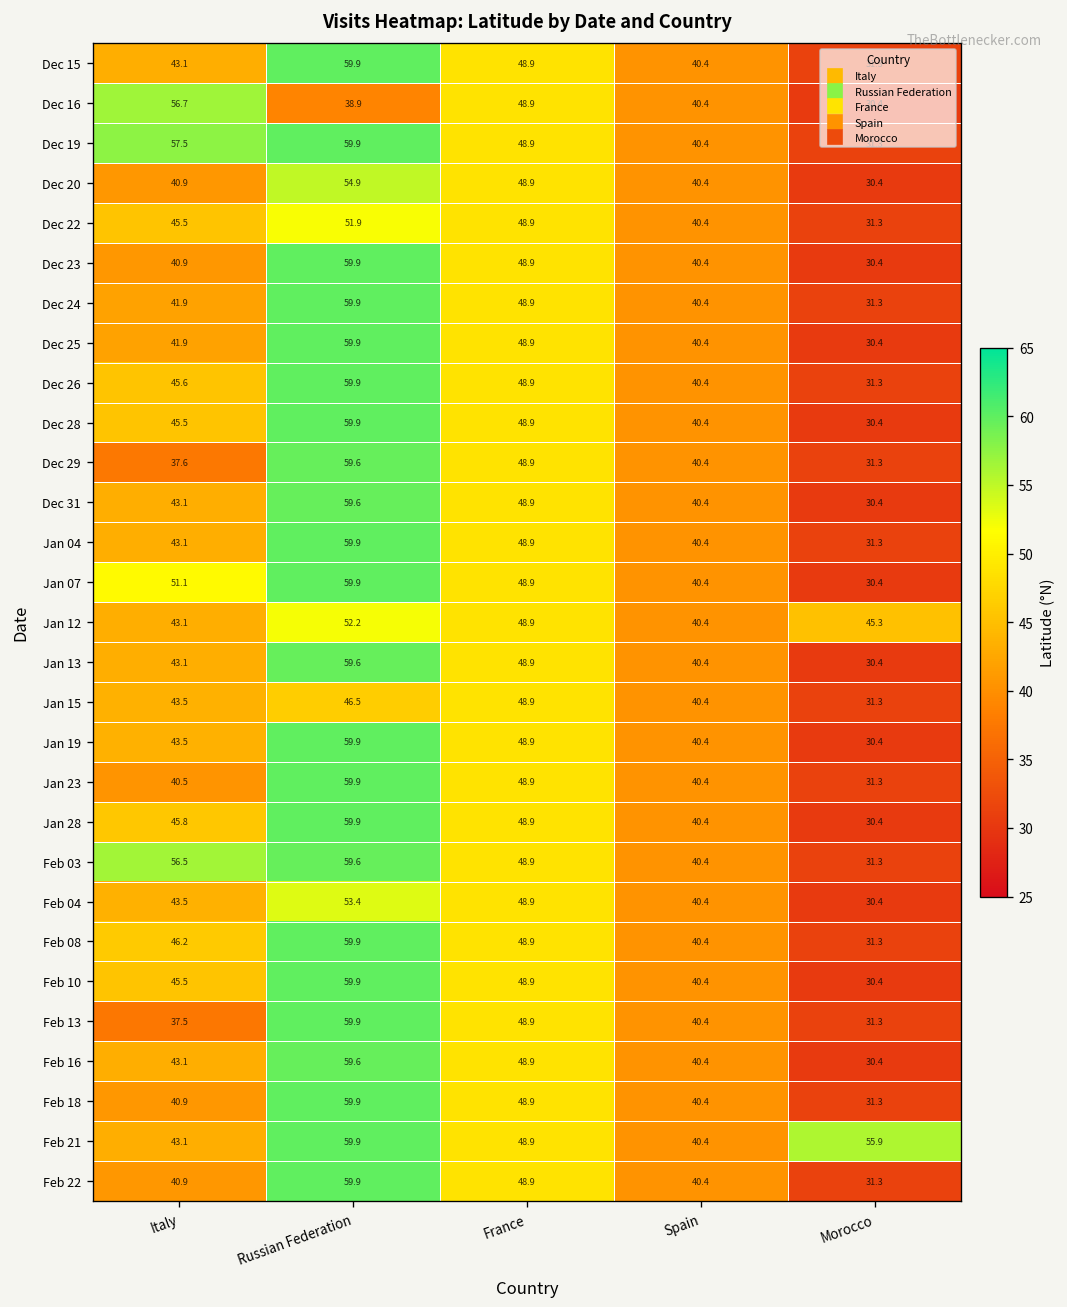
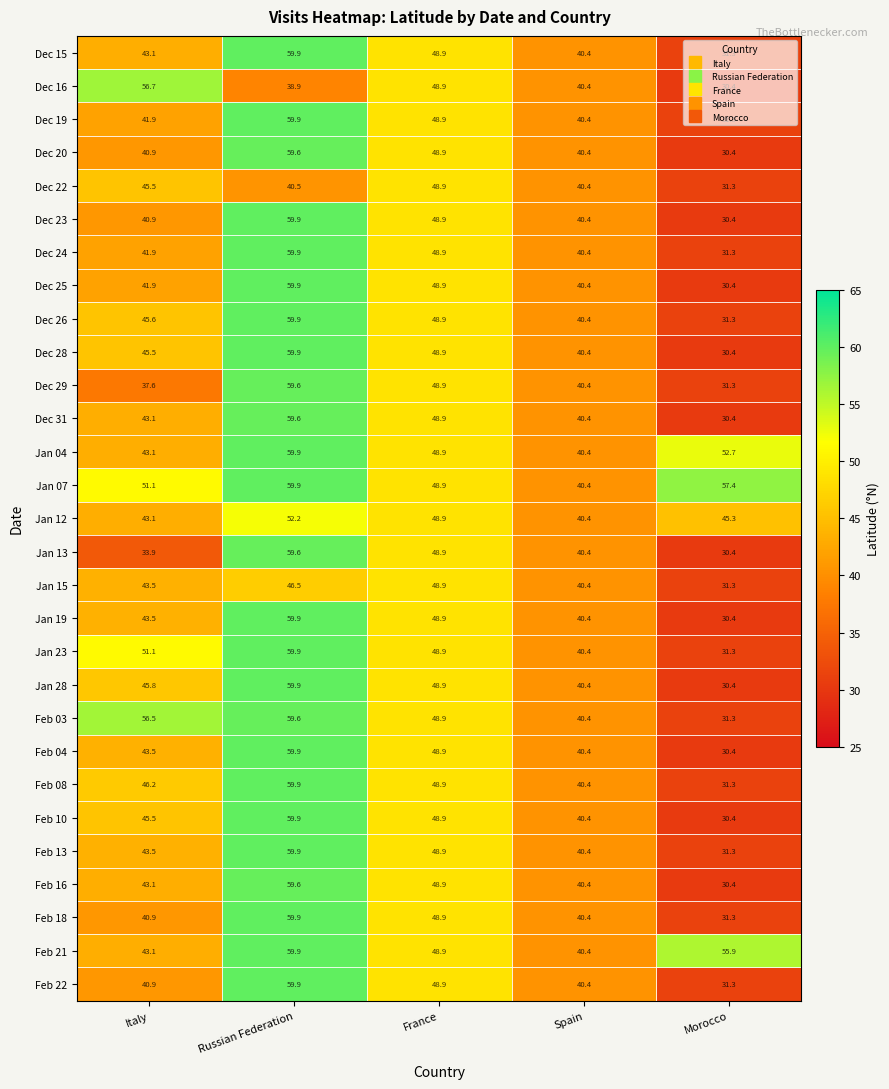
  {
    "Dec 15": {
      "Italy": 43.1,
      "Russian Federation": 59.9,
      "France": 48.9,
      "Spain": 40.4
    },
    "Dec 16": {
      "Italy": 56.7,
      "Russian Federation": 38.9,
      "France": 48.9,
      "Spain": 40.4
    },
    "Dec 19": {
-     "Italy": 57.5,
+     "Italy": 41.9,
      "Russian Federation": 59.9,
      "France": 48.9,
      "Spain": 40.4
    },
    "Dec 20": {
      "Italy": 40.9,
-     "Russian Federation": 54.9,
+     "Russian Federation": 59.6,
      "France": 48.9,
      "Spain": 40.4,
      "Morocco": 30.4
    },
    "Dec 22": {
      "Italy": 45.5,
-     "Russian Federation": 51.9,
+     "Russian Federation": 40.5,
      "France": 48.9,
      "Spain": 40.4,
      "Morocco": 31.3
    },
    "Dec 23": {
      "Italy": 40.9,
      "Russian Federation": 59.9,
      "France": 48.9,
      "Spain": 40.4,
      "Morocco": 30.4
    },
    "Dec 24": {
      "Italy": 41.9,
      "Russian Federation": 59.9,
      "France": 48.9,
      "Spain": 40.4,
      "Morocco": 31.3
    },
    "Dec 25": {
      "Italy": 41.9,
      "Russian Federation": 59.9,
      "France": 48.9,
      "Spain": 40.4,
      "Morocco": 30.4
    },
    "Dec 26": {
      "Italy": 45.6,
      "Russian Federation": 59.9,
      "France": 48.9,
      "Spain": 40.4,
      "Morocco": 31.3
    },
    "Dec 28": {
      "Italy": 45.5,
      "Russian Federation": 59.9,
      "France": 48.9,
      "Spain": 40.4,
      "Morocco": 30.4
    },
    "Dec 29": {
      "Italy": 37.6,
      "Russian Federation": 59.6,
      "France": 48.9,
      "Spain": 40.4,
      "Morocco": 31.3
    },
    "Dec 31": {
      "Italy": 43.1,
      "Russian Federation": 59.6,
      "France": 48.9,
      "Spain": 40.4,
      "Morocco": 30.4
    },
    "Jan 04": {
      "Italy": 43.1,
      "Russian Federation": 59.9,
      "France": 48.9,
      "Spain": 40.4,
-     "Morocco": 31.3
+     "Morocco": 52.7
    },
    "Jan 07": {
      "Italy": 51.1,
      "Russian Federation": 59.9,
      "France": 48.9,
      "Spain": 40.4,
-     "Morocco": 30.4
+     "Morocco": 57.4
    },
    "Jan 12": {
      "Italy": 43.1,
      "Russian Federation": 52.2,
      "France": 48.9,
      "Spain": 40.4,
      "Morocco": 45.3
    },
    "Jan 13": {
-     "Italy": 43.1,
+     "Italy": 33.9,
      "Russian Federation": 59.6,
      "France": 48.9,
      "Spain": 40.4,
      "Morocco": 30.4
    },
    "Jan 15": {
      "Italy": 43.5,
      "Russian Federation": 46.5,
      "France": 48.9,
      "Spain": 40.4,
      "Morocco": 31.3
    },
    "Jan 19": {
      "Italy": 43.5,
      "Russian Federation": 59.9,
      "France": 48.9,
      "Spain": 40.4,
      "Morocco": 30.4
    },
    "Jan 23": {
-     "Italy": 40.5,
+     "Italy": 51.1,
      "Russian Federation": 59.9,
      "France": 48.9,
      "Spain": 40.4,
      "Morocco": 31.3
    },
    "Jan 28": {
      "Italy": 45.8,
      "Russian Federation": 59.9,
      "France": 48.9,
      "Spain": 40.4,
      "Morocco": 30.4
    },
    "Feb 03": {
      "Italy": 56.5,
      "Russian Federation": 59.6,
      "France": 48.9,
      "Spain": 40.4,
      "Morocco": 31.3
    },
    "Feb 04": {
      "Italy": 43.5,
-     "Russian Federation": 53.4,
+     "Russian Federation": 59.9,
      "France": 48.9,
      "Spain": 40.4,
      "Morocco": 30.4
    },
    "Feb 08": {
      "Italy": 46.2,
      "Russian Federation": 59.9,
      "France": 48.9,
      "Spain": 40.4,
      "Morocco": 31.3
    },
    "Feb 10": {
      "Italy": 45.5,
      "Russian Federation": 59.9,
      "France": 48.9,
      "Spain": 40.4,
      "Morocco": 30.4
    },
    "Feb 13": {
-     "Italy": 37.5,
+     "Italy": 43.5,
      "Russian Federation": 59.9,
      "France": 48.9,
      "Spain": 40.4,
      "Morocco": 31.3
    },
    "Feb 16": {
      "Italy": 43.1,
      "Russian Federation": 59.6,
      "France": 48.9,
      "Spain": 40.4,
      "Morocco": 30.4
    },
    "Feb 18": {
      "Italy": 40.9,
      "Russian Federation": 59.9,
      "France": 48.9,
      "Spain": 40.4,
      "Morocco": 31.3
    },
    "Feb 21": {
      "Italy": 43.1,
      "Russian Federation": 59.9,
      "France": 48.9,
      "Spain": 40.4,
      "Morocco": 55.9
    },
    "Feb 22": {
      "Italy": 40.9,
      "Russian Federation": 59.9,
      "France": 48.9,
      "Spain": 40.4,
      "Morocco": 31.3
    }
  }
